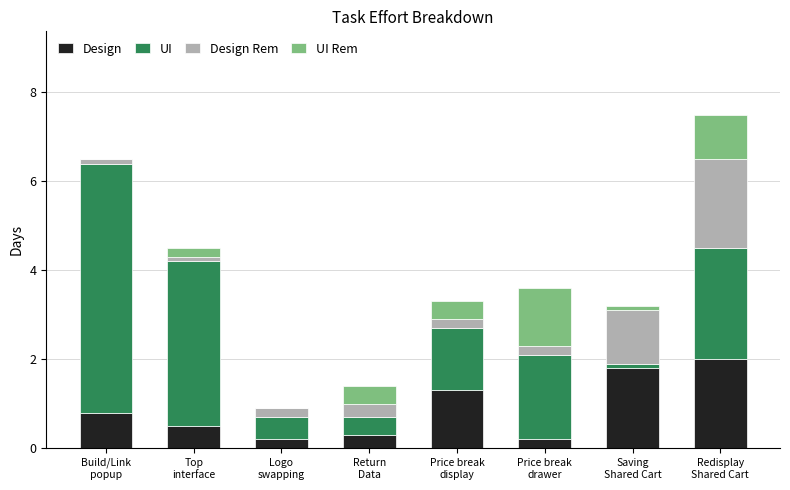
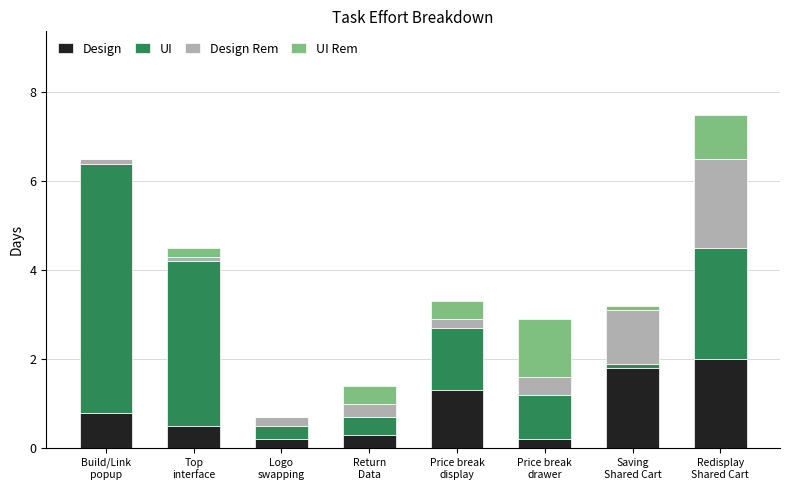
  {
    "Design": {
      "Build/Link popup": 0.8,
      "Top interface": 0.5,
      "Logo swapping": 0.2,
      "Return Data": 0.3,
      "Price break display": 1.3,
      "Price break drawer": 0.2,
      "Saving Shared Cart": 1.8,
      "Redisplay Shared Cart": 2.0
    },
    "UI": {
      "Build/Link popup": 5.6,
      "Top interface": 3.7,
-     "Logo swapping": 0.5,
+     "Logo swapping": 0.3,
      "Return Data": 0.4,
      "Price break display": 1.4,
-     "Price break drawer": 1.9,
+     "Price break drawer": 1.0,
      "Saving Shared Cart": 0.1,
      "Redisplay Shared Cart": 2.5
    },
    "Design Rem": {
      "Build/Link popup": 0.1,
      "Top interface": 0.1,
      "Logo swapping": 0.2,
      "Return Data": 0.3,
      "Price break display": 0.2,
-     "Price break drawer": 0.2,
+     "Price break drawer": 0.4,
      "Saving Shared Cart": 1.2,
      "Redisplay Shared Cart": 2.0
    },
    "UI Rem": {
      "Build/Link popup": 0.0,
      "Top interface": 0.2,
      "Logo swapping": 0.0,
      "Return Data": 0.4,
      "Price break display": 0.4,
      "Price break drawer": 1.3,
      "Saving Shared Cart": 0.1,
      "Redisplay Shared Cart": 1.0
    }
  }
